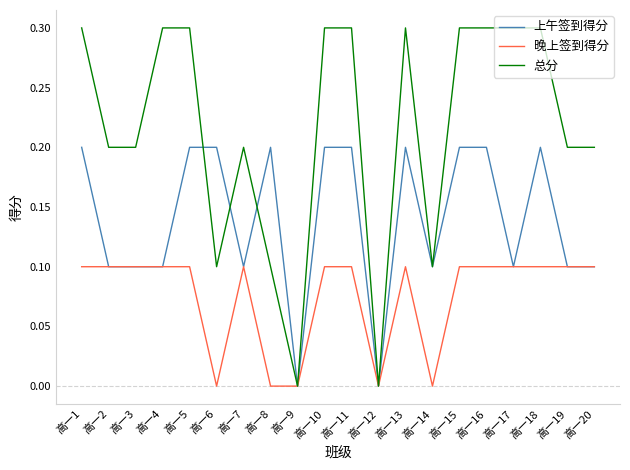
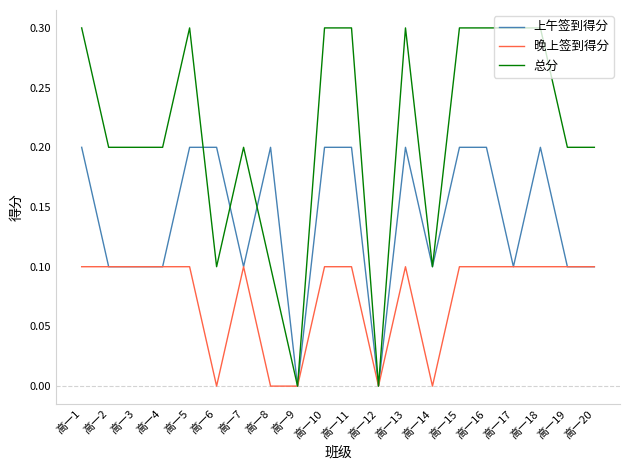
  {
    "上午签到得分": {
      "高一1": 0.2,
      "高一5": 0.2,
      "高一6": 0.2,
      "高一8": 0.2,
      "高一10": 0.2,
      "高一11": 0.2,
      "高一13": 0.2,
      "高一15": 0.2,
      "高一16": 0.2,
      "高一18": 0.2
    },
    "晚上签到得分": {
      "高一1": 0.1,
      "高一5": 0.1,
      "高一6": 0.0,
      "高一8": 0.0,
      "高一10": 0.1,
      "高一11": 0.1,
      "高一13": 0.1,
      "高一14": 0.0,
      "高一15": 0.1,
      "高一16": 0.1,
      "高一18": 0.1
    },
    "总分": {
      "高一1": 0.3,
      "高一2": 0.2,
      "高一3": 0.2,
-     "高一4": 0.3,
+     "高一4": 0.2,
      "高一5": 0.3,
      "高一6": 0.1,
      "高一7": 0.2,
      "高一8": 0.1,
      "高一10": 0.3,
      "高一11": 0.3,
      "高一13": 0.3,
      "高一15": 0.3,
      "高一16": 0.3,
      "高一19": 0.2,
      "高一20": 0.2
    }
  }
